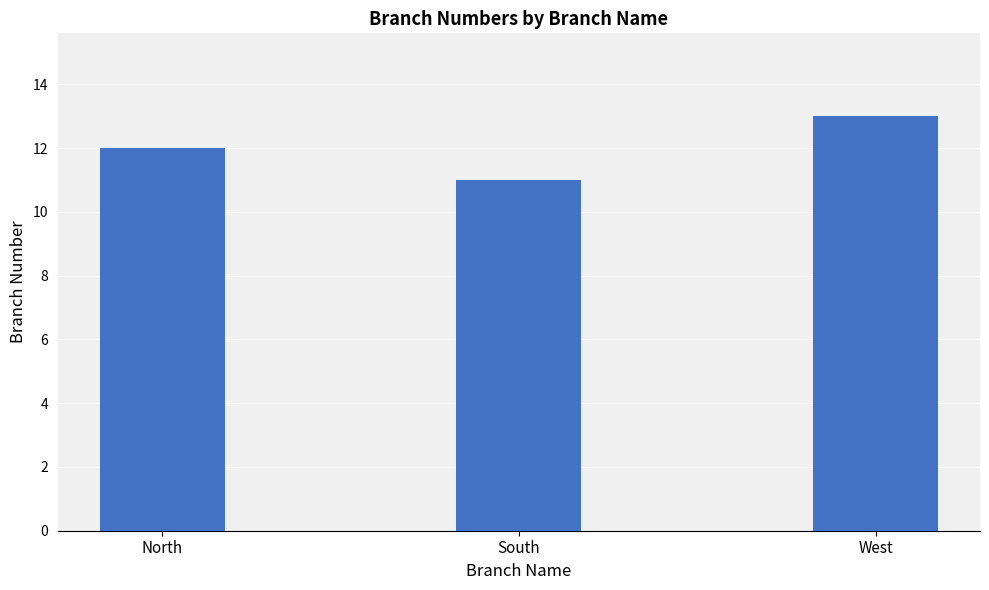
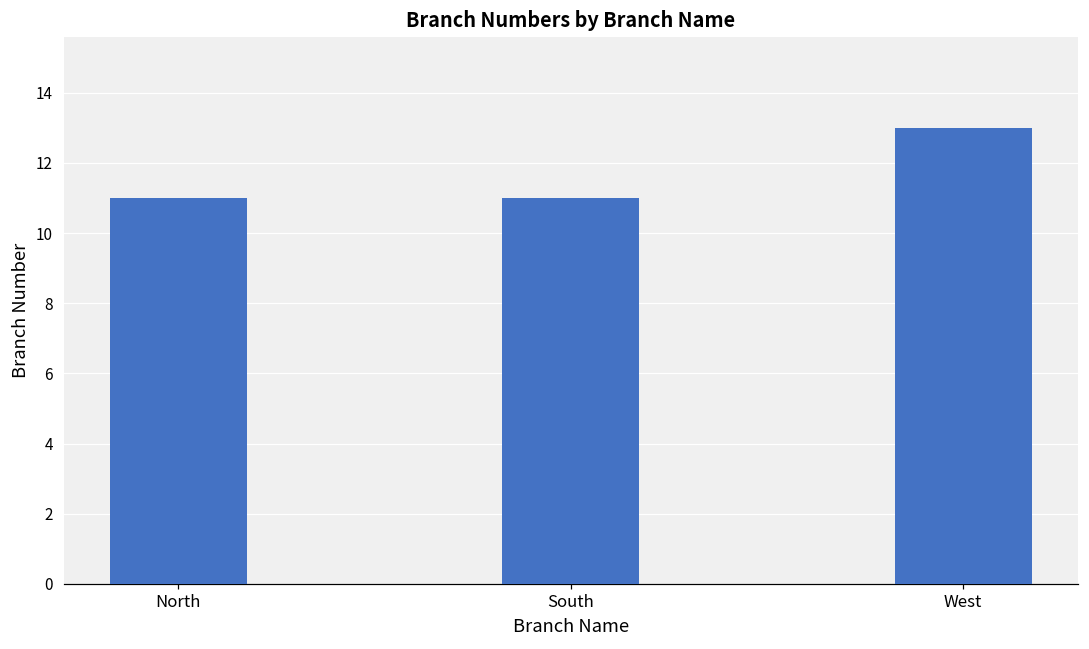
  {
-   "North": 12,
+   "North": 11,
    "South": 11,
    "West": 13
  }
